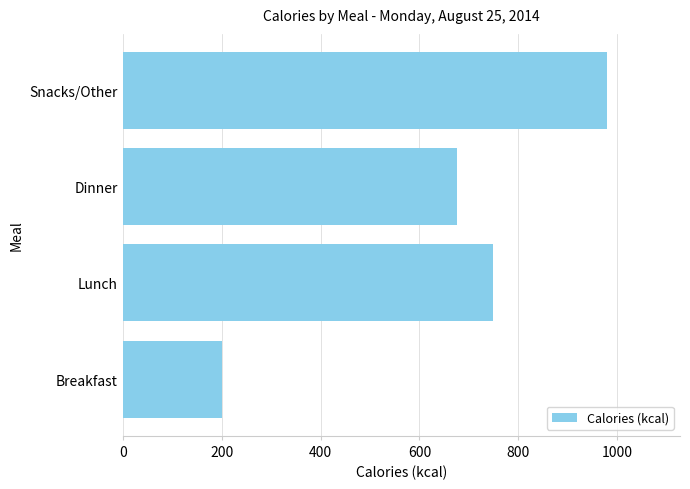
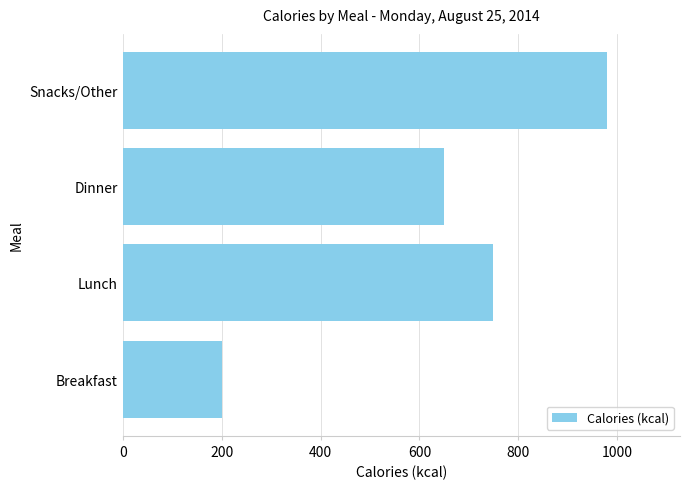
  {
    "Snacks/Other": 980,
-   "Dinner": 680,
+   "Dinner": 650,
    "Lunch": 750,
    "Breakfast": 200
  }
